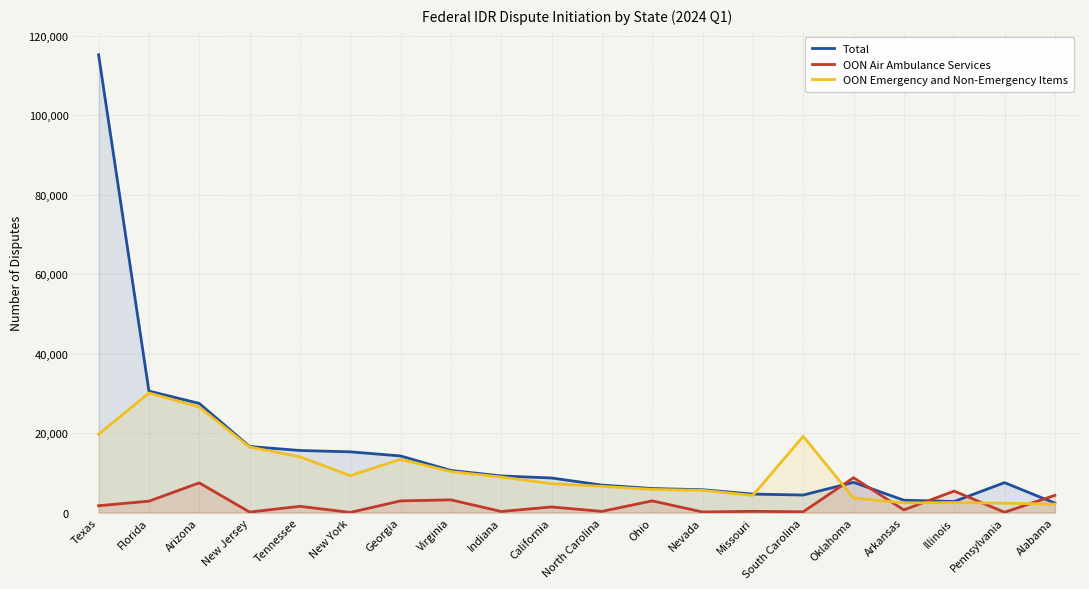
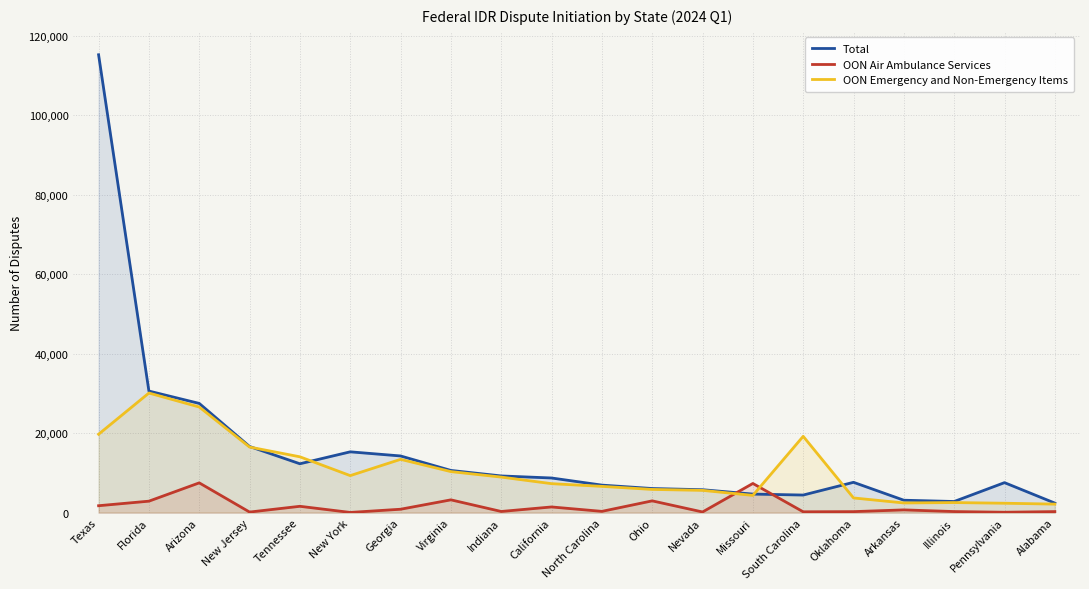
  {
    "Total": {
      "Texas": "115,000",
      "Arizona": "27,000",
-     "Tennessee": "16,000",
+     "Tennessee": "12,000",
      "New York": "15,000",
      "Georgia": "14,000",
      "California": "9,000",
      "South Carolina": "4,000",
      "Oklahoma": "8,000",
      "Arkansas": "3,000",
      "Pennsylvania": "8,000"
    },
    "OON Air Ambulance Services": {
      "Texas": "2,000",
      "Florida": "3,000",
      "Arizona": "7,000",
      "New Jersey": "0",
      "Tennessee": "2,000",
      "New York": "0",
-     "Georgia": "3,000",
+     "Georgia": "1,000",
      "Virginia": "3,000",
      "Indiana": "0",
      "California": "1,000",
      "North Carolina": "0",
      "Ohio": "3,000",
      "Nevada": "0",
-     "Missouri": "0",
+     "Missouri": "7,000",
      "South Carolina": "0",
-     "Oklahoma": "9,000",
+     "Oklahoma": "0",
      "Arkansas": "1,000",
-     "Illinois": "5,000",
+     "Illinois": "0",
      "Pennsylvania": "0",
-     "Alabama": "4,000"
+     "Alabama": "0"
    },
    "OON Emergency and Non-Emergency Items": {
      "Texas": "20,000",
      "Arizona": "27,000",
      "Tennessee": "14,000",
      "New York": "9,000",
      "Georgia": "13,000",
      "California": "7,000",
      "South Carolina": "19,000",
      "Oklahoma": "4,000",
      "Arkansas": "2,000",
      "Pennsylvania": "2,000"
    }
  }
